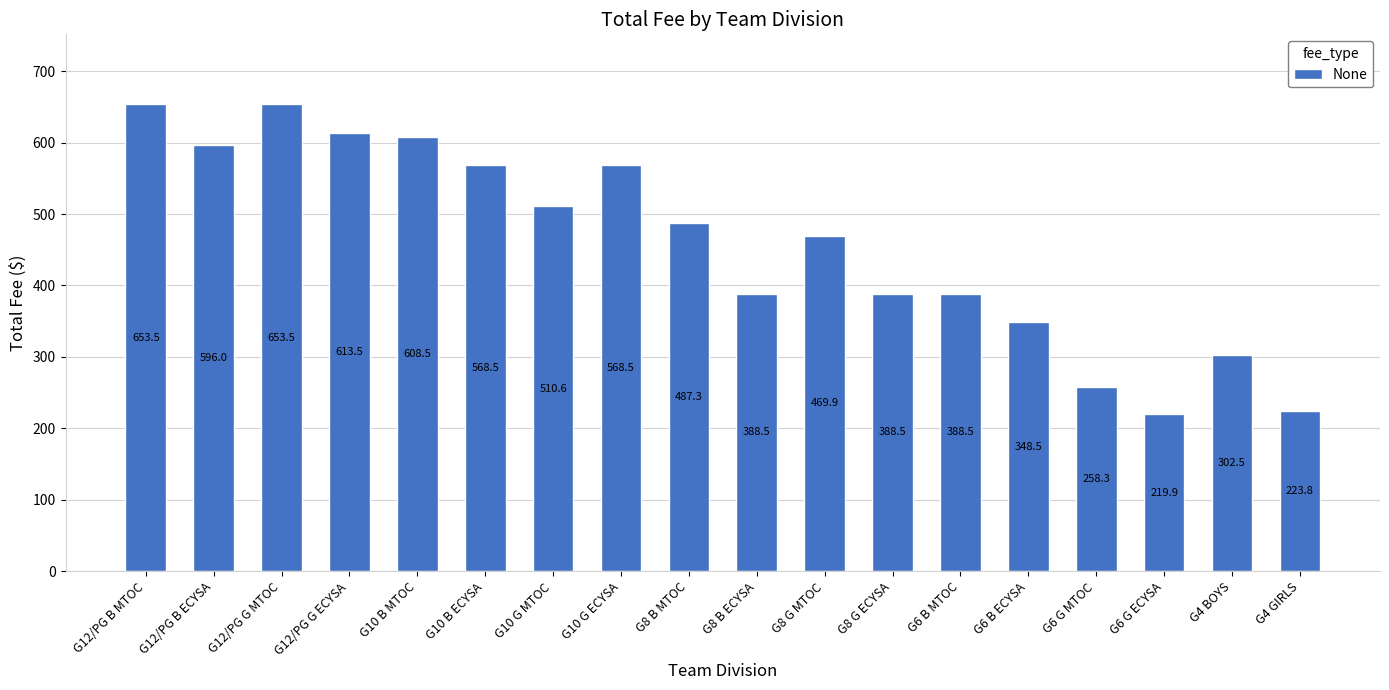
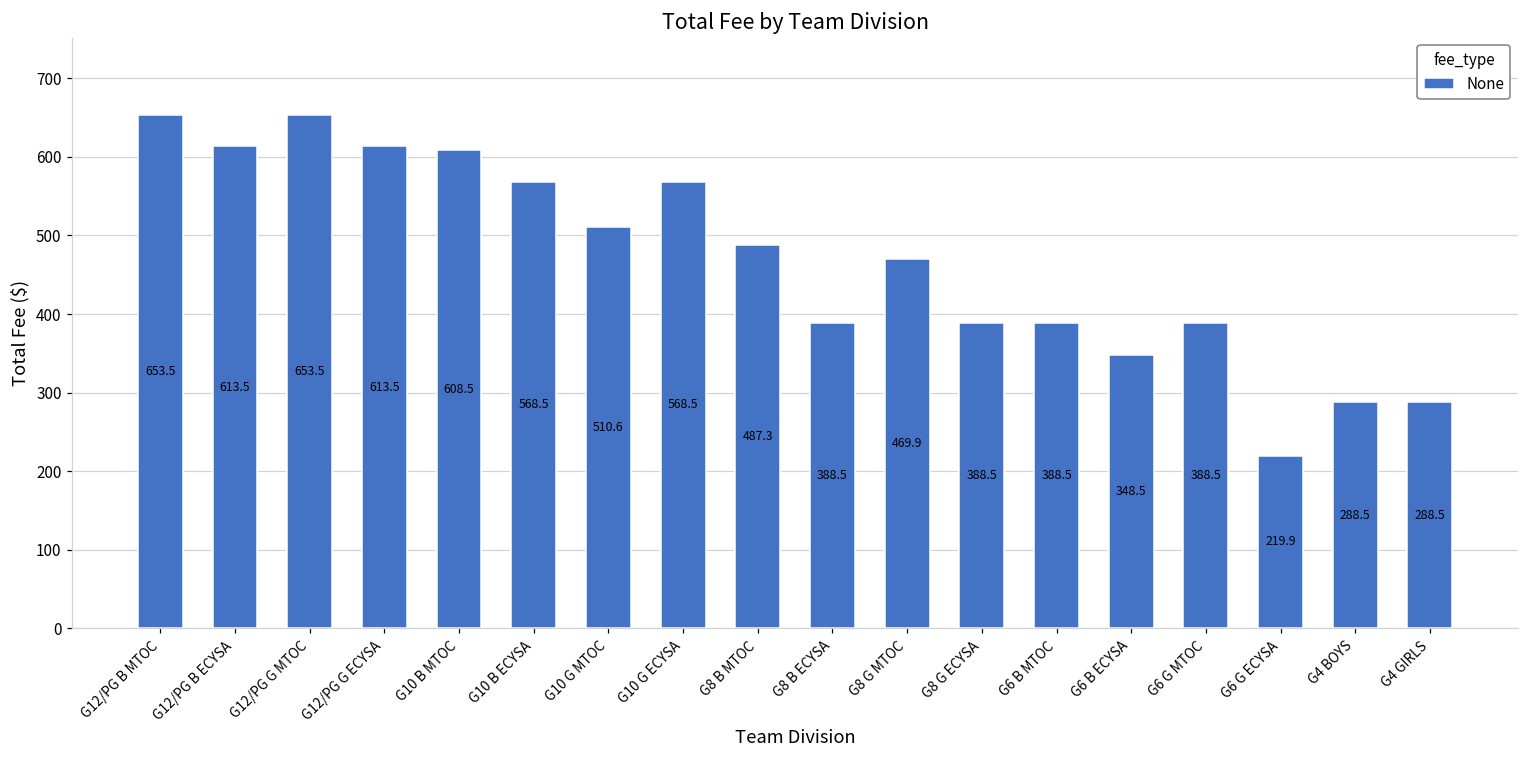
  {
    "G12/PG B MTOC": 653.5,
-   "G12/PG B ECYSA": 596.0,
+   "G12/PG B ECYSA": 613.5,
    "G12/PG G MTOC": 653.5,
    "G12/PG G ECYSA": 613.5,
    "G10 B MTOC": 608.5,
    "G10 B ECYSA": 568.5,
    "G10 G MTOC": 510.6,
    "G10 G ECYSA": 568.5,
    "G8 B MTOC": 487.3,
    "G8 B ECYSA": 388.5,
    "G8 G MTOC": 469.9,
    "G8 G ECYSA": 388.5,
    "G6 B MTOC": 388.5,
    "G6 B ECYSA": 348.5,
-   "G6 G MTOC": 258.3,
+   "G6 G MTOC": 388.5,
    "G6 G ECYSA": 219.9,
-   "G4 BOYS": 302.5,
-   "G4 GIRLS": 223.8
+   "G4 BOYS": 288.5,
+   "G4 GIRLS": 288.5
  }
